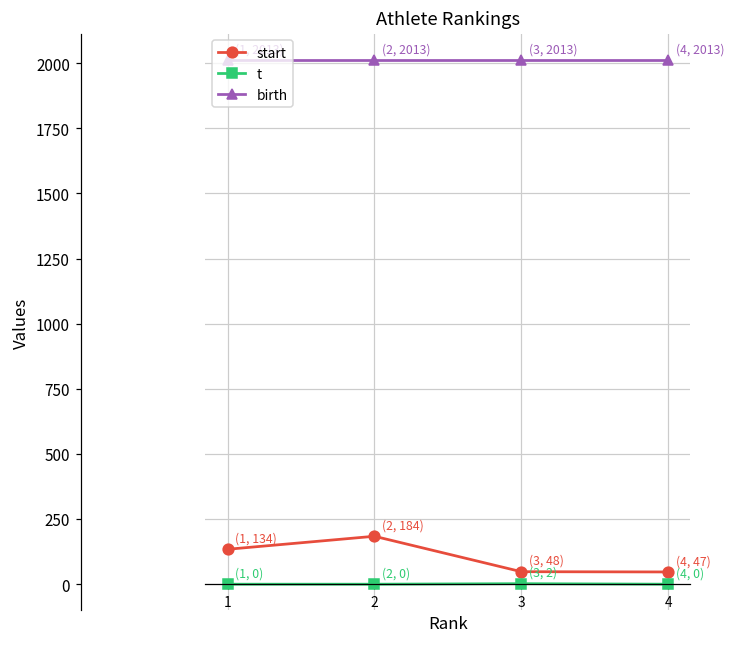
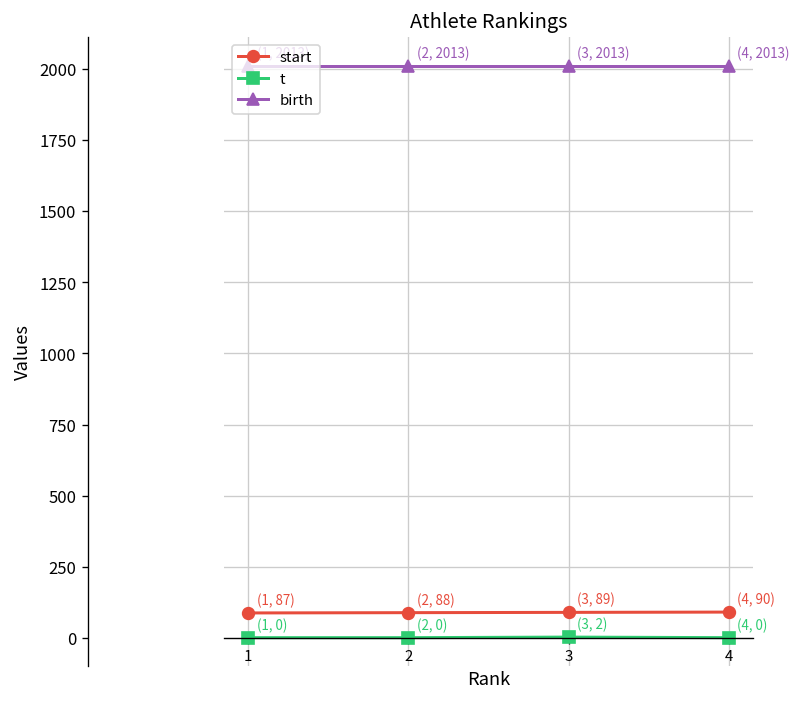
  {
    "start": {
-     "1": 134,
-     "2": 184,
-     "3": 48,
-     "4": 47
+     "1": 87,
+     "2": 88,
+     "3": 89,
+     "4": 90
    },
    "t": {
      "1": 0,
      "2": 0,
      "3": 2,
      "4": 0
    },
    "birth": {
      "2": 2013,
      "3": 2013,
      "4": 2013
    }
  }
